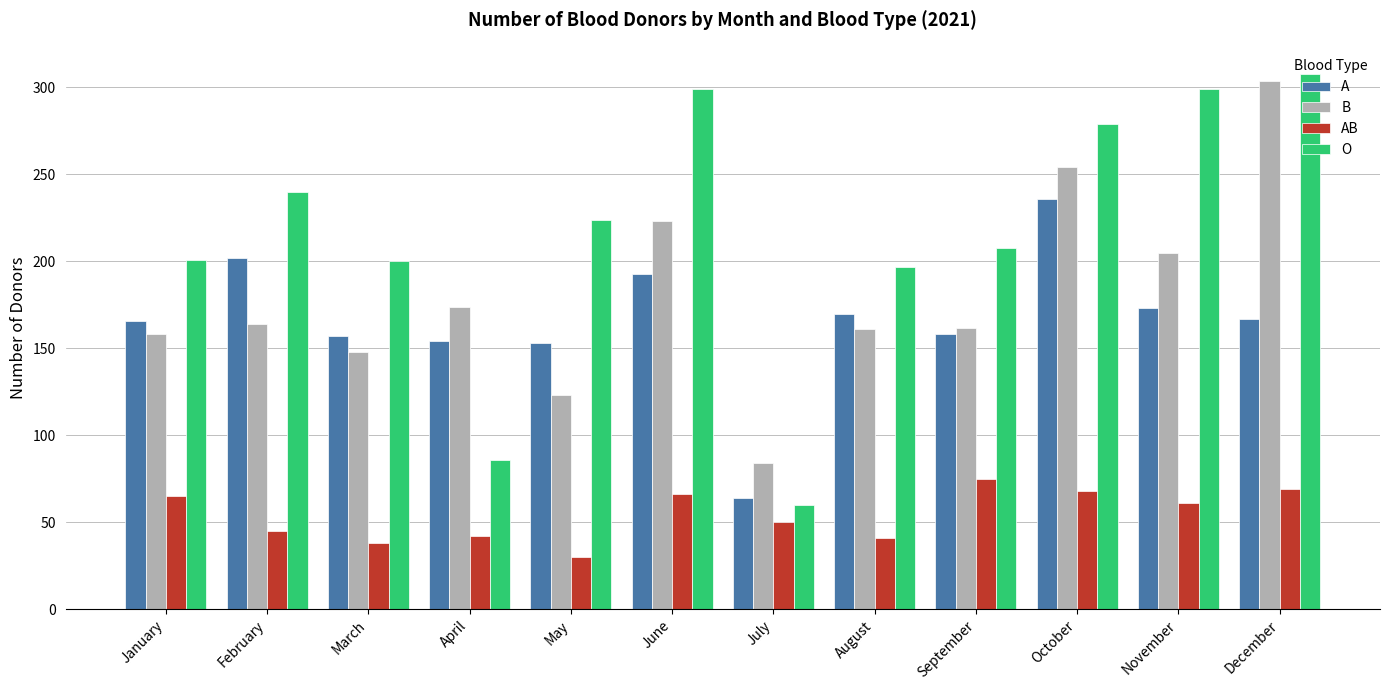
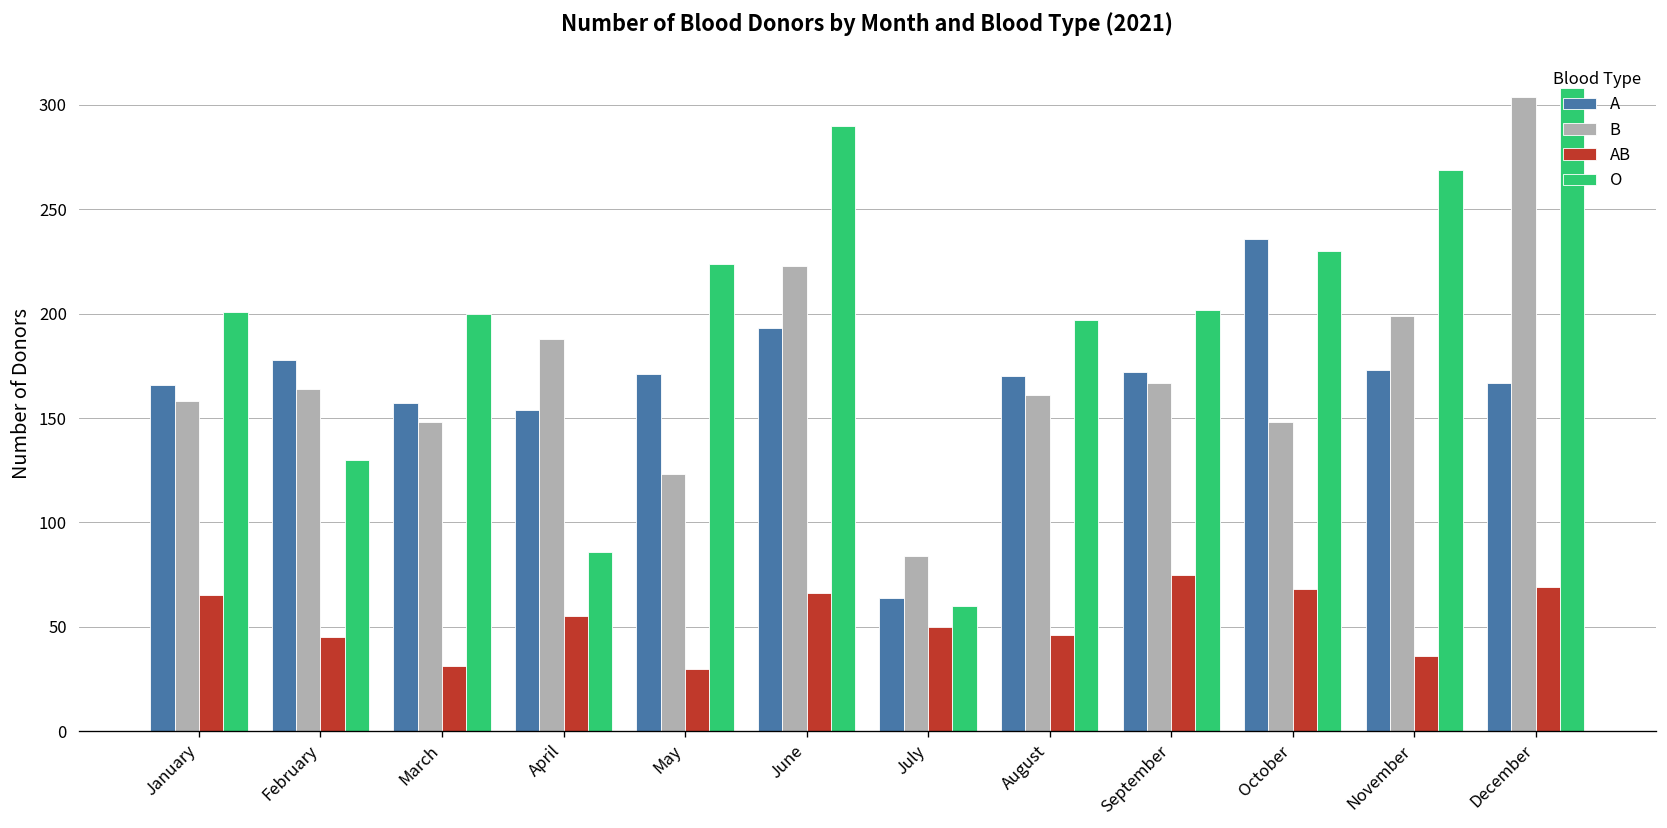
  {
    "A": {
      "January": 166,
-     "February": 202,
+     "February": 178,
      "March": 157,
      "April": 154,
-     "May": 153,
+     "May": 171,
      "June": 193,
      "July": 64,
      "August": 170,
-     "September": 158,
+     "September": 172,
      "October": 236,
      "November": 173,
      "December": 167
    },
    "B": {
      "January": 158,
      "February": 164,
      "March": 148,
-     "April": 174,
+     "April": 188,
      "May": 123,
      "June": 223,
      "July": 84,
      "August": 161,
-     "September": 162,
-     "October": 254,
-     "November": 205,
+     "September": 167,
+     "October": 148,
+     "November": 199,
      "December": 304
    },
    "AB": {
      "January": 65,
      "February": 45,
-     "March": 38,
-     "April": 42,
+     "March": 31,
+     "April": 55,
      "May": 30,
      "June": 66,
      "July": 50,
-     "August": 41,
+     "August": 46,
      "September": 75,
      "October": 68,
-     "November": 61,
+     "November": 36,
      "December": 69
    },
    "O": {
      "January": 201,
-     "February": 240,
+     "February": 130,
      "March": 200,
      "April": 86,
      "May": 224,
-     "June": 299,
+     "June": 290,
      "July": 60,
      "August": 197,
-     "September": 208,
-     "October": 279,
-     "November": 299,
+     "September": 202,
+     "October": 230,
+     "November": 269,
      "December": 308
    }
  }
